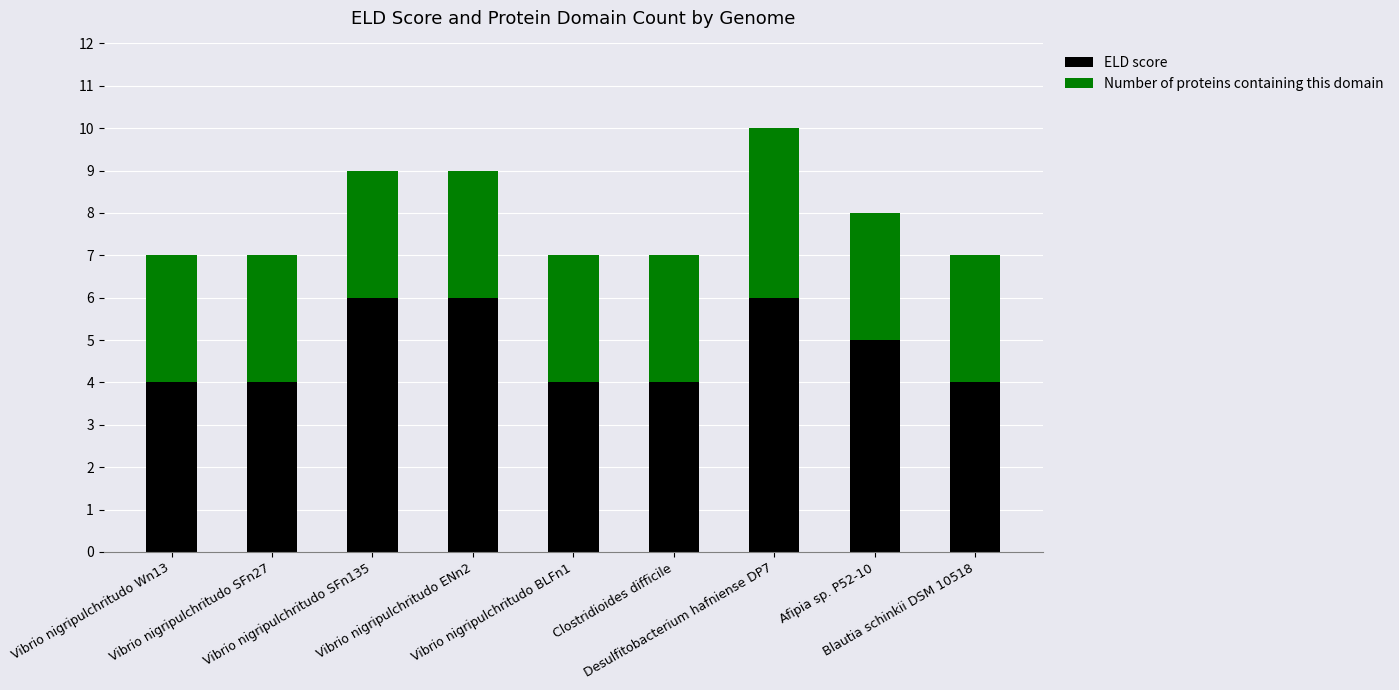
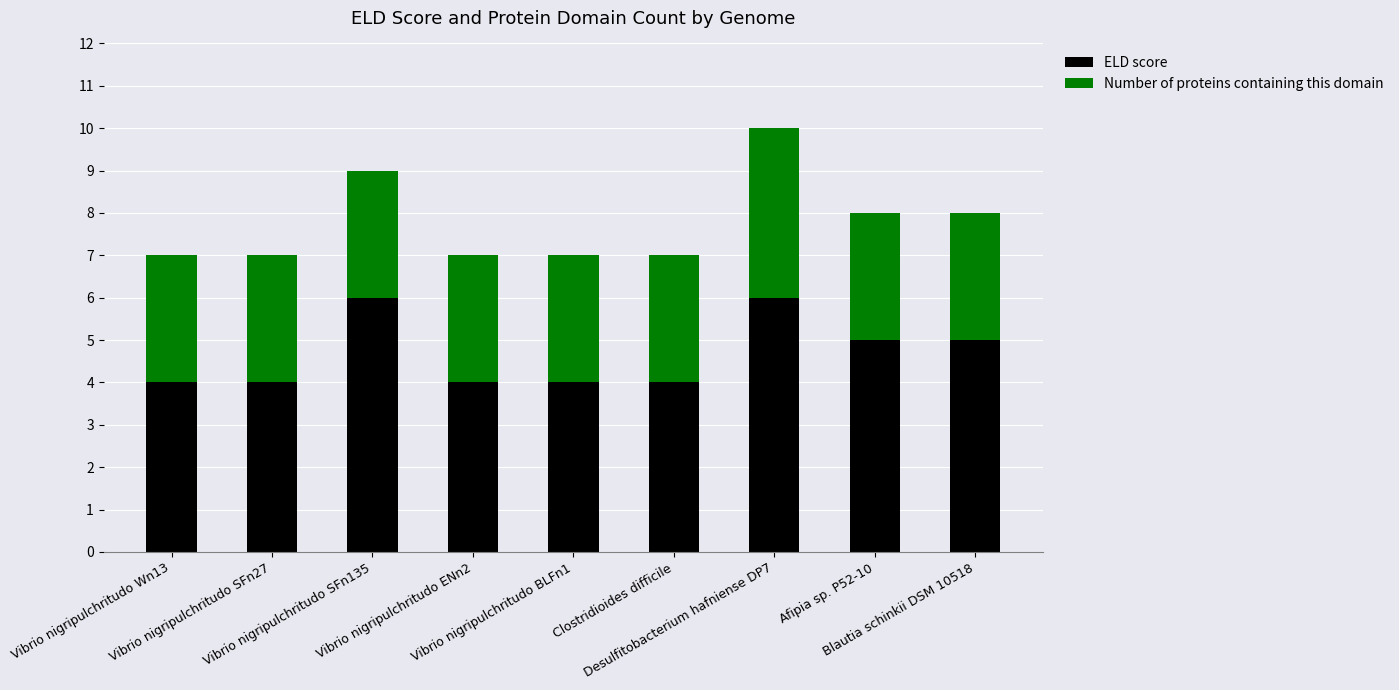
  {
    "ELD score": {
      "Vibrio nigripulchritudo Wn13": 4,
      "Vibrio nigripulchritudo SFn27": 4,
      "Vibrio nigripulchritudo SFn135": 6,
-     "Vibrio nigripulchritudo ENn2": 6,
+     "Vibrio nigripulchritudo ENn2": 4,
      "Vibrio nigripulchritudo BLFn1": 4,
      "Clostridioides difficile": 4,
      "Desulfitobacterium hafniense DP7": 6,
      "Afipia sp. P52-10": 5,
-     "Blautia schinkii DSM 10518": 4
+     "Blautia schinkii DSM 10518": 5
    },
    "Number of proteins containing this domain": {
      "Vibrio nigripulchritudo Wn13": 3,
      "Vibrio nigripulchritudo SFn27": 3,
      "Vibrio nigripulchritudo SFn135": 3,
      "Vibrio nigripulchritudo ENn2": 3,
      "Vibrio nigripulchritudo BLFn1": 3,
      "Clostridioides difficile": 3,
      "Desulfitobacterium hafniense DP7": 4,
      "Afipia sp. P52-10": 3,
      "Blautia schinkii DSM 10518": 3
    }
  }
